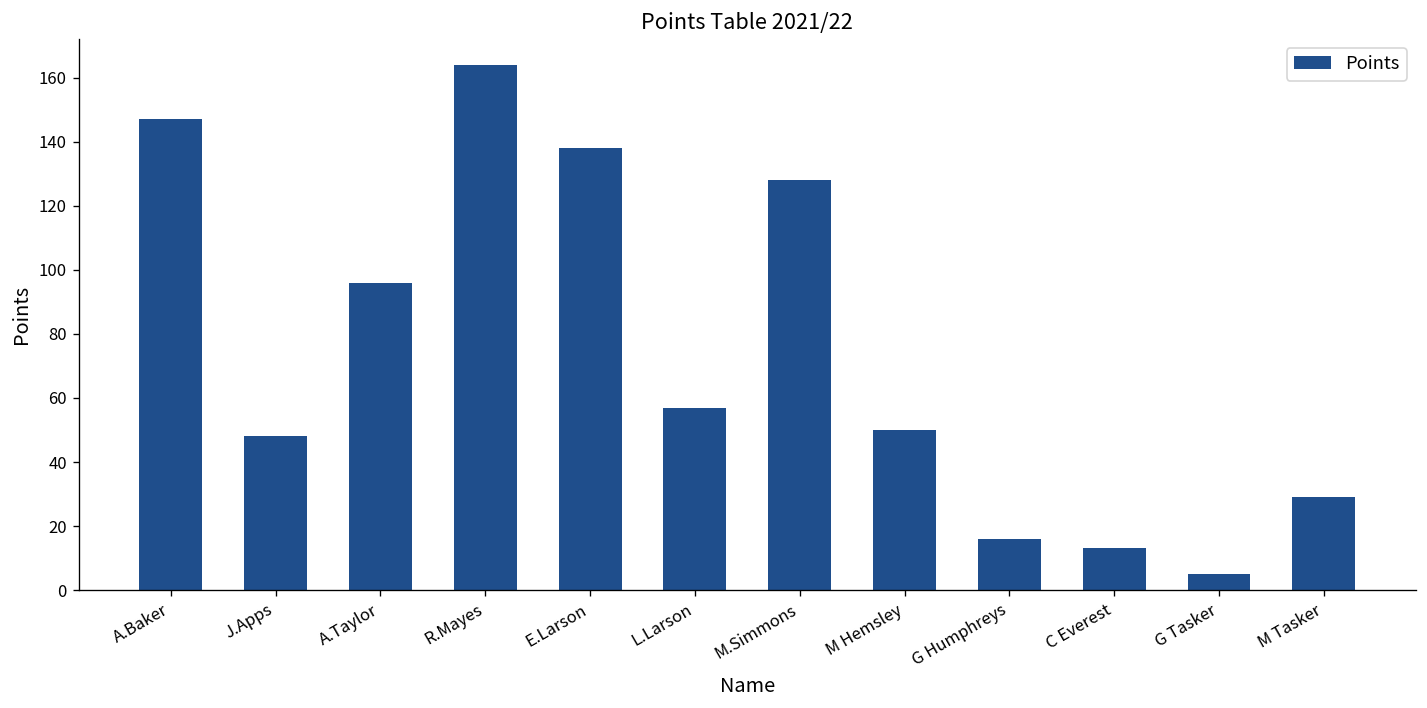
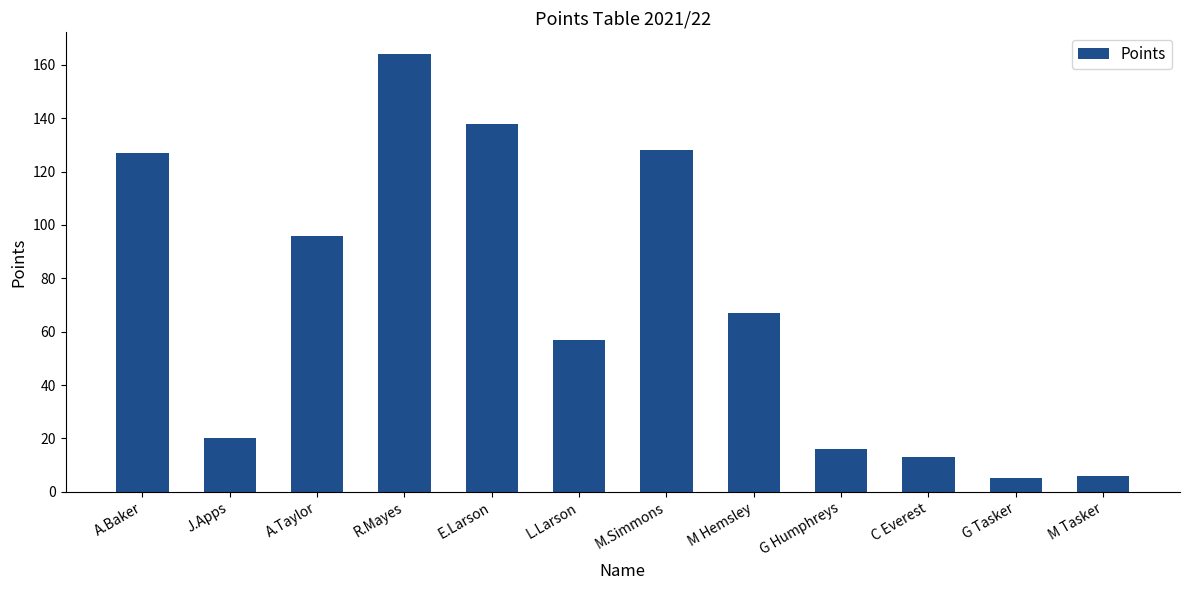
  {
-   "A.Baker": 147,
-   "J.Apps": 48,
+   "A.Baker": 127,
+   "J.Apps": 20,
    "A.Taylor": 96,
    "R.Mayes": 164,
    "E.Larson": 138,
    "L.Larson": 57,
    "M.Simmons": 128,
-   "M Hemsley": 50,
+   "M Hemsley": 67,
    "G Humphreys": 16,
    "C Everest": 13,
    "G Tasker": 5,
-   "M Tasker": 29
+   "M Tasker": 6
  }
